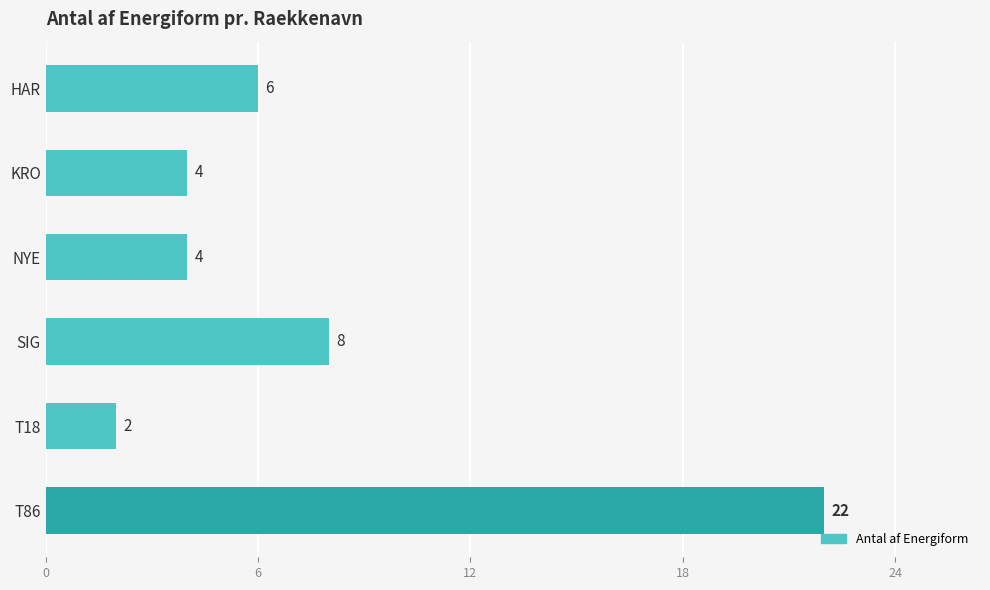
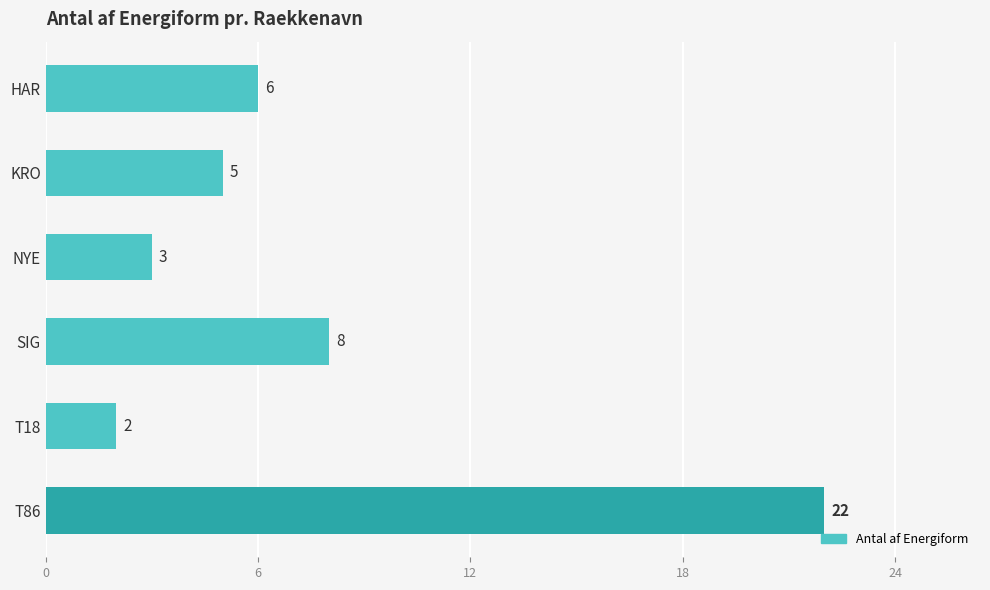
  {
    "HAR": 6,
-   "KRO": 4,
-   "NYE": 4,
+   "KRO": 5,
+   "NYE": 3,
    "SIG": 8,
    "T18": 2,
    "T86": 22
  }
